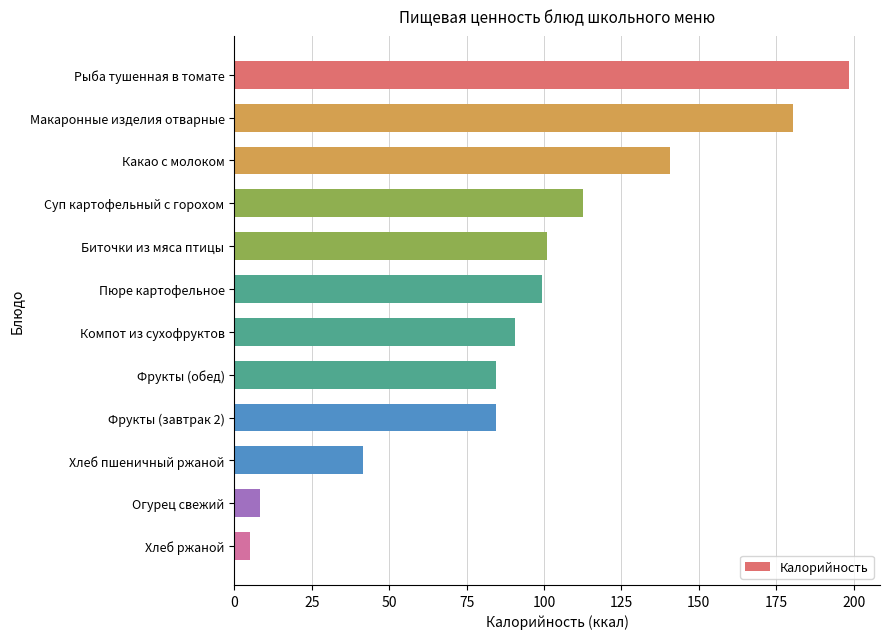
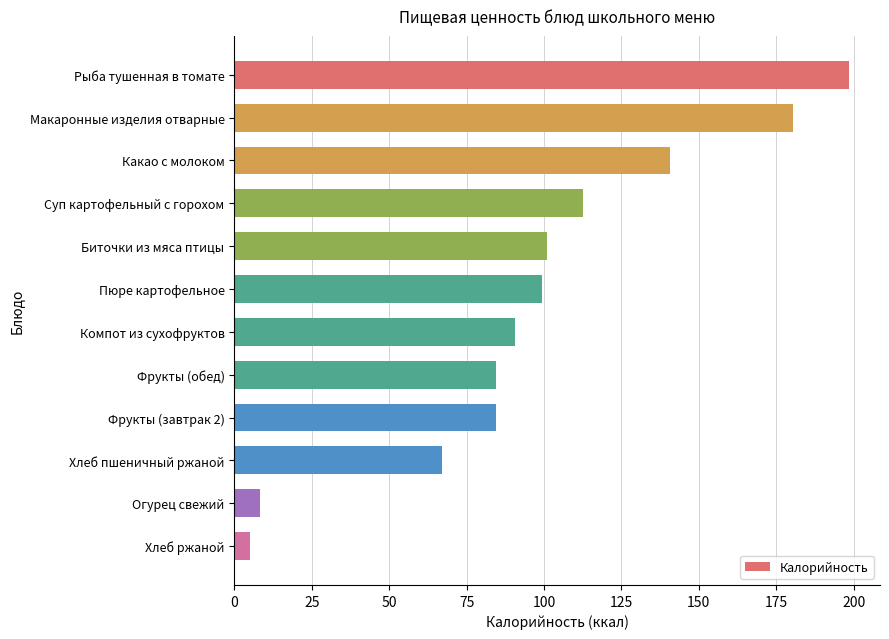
  {
    "Рыба тушенная в томате": 199,
    "Макаронные изделия отварные": 180,
    "Какао с молоком": 141,
    "Суп картофельный с горохом": 113,
    "Биточки из мяса птицы": 101,
    "Пюре картофельное": 99,
    "Компот из сухофруктов": 91,
    "Фрукты (обед)": 85,
    "Фрукты (завтрак 2)": 85,
-   "Хлеб пшеничный ржаной": 42,
+   "Хлеб пшеничный ржаной": 67,
    "Огурец свежий": 8,
    "Хлеб ржаной": 5
  }
